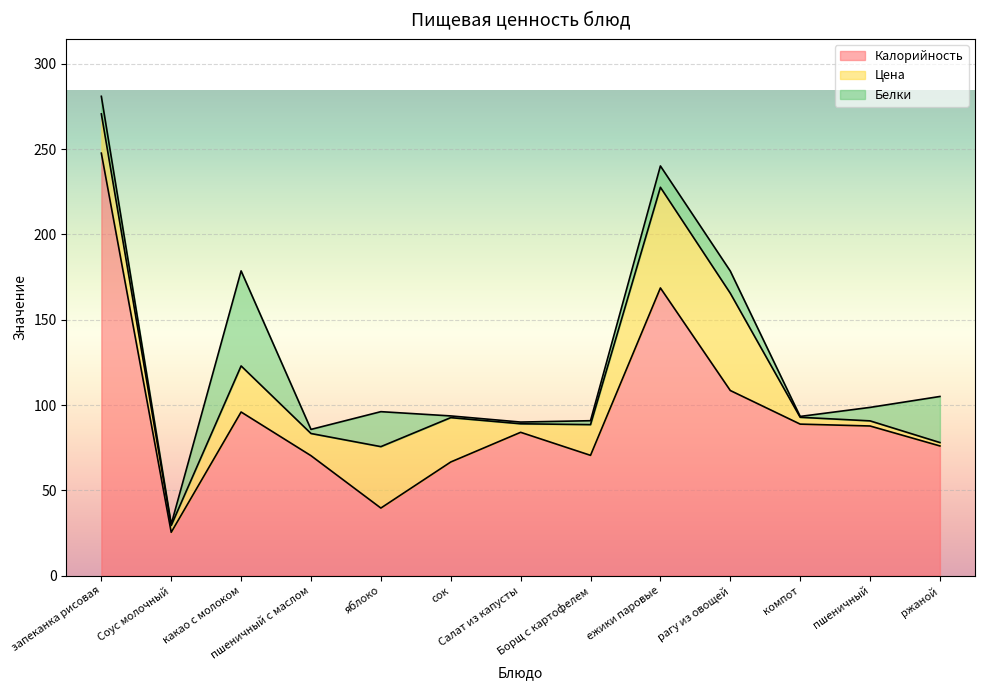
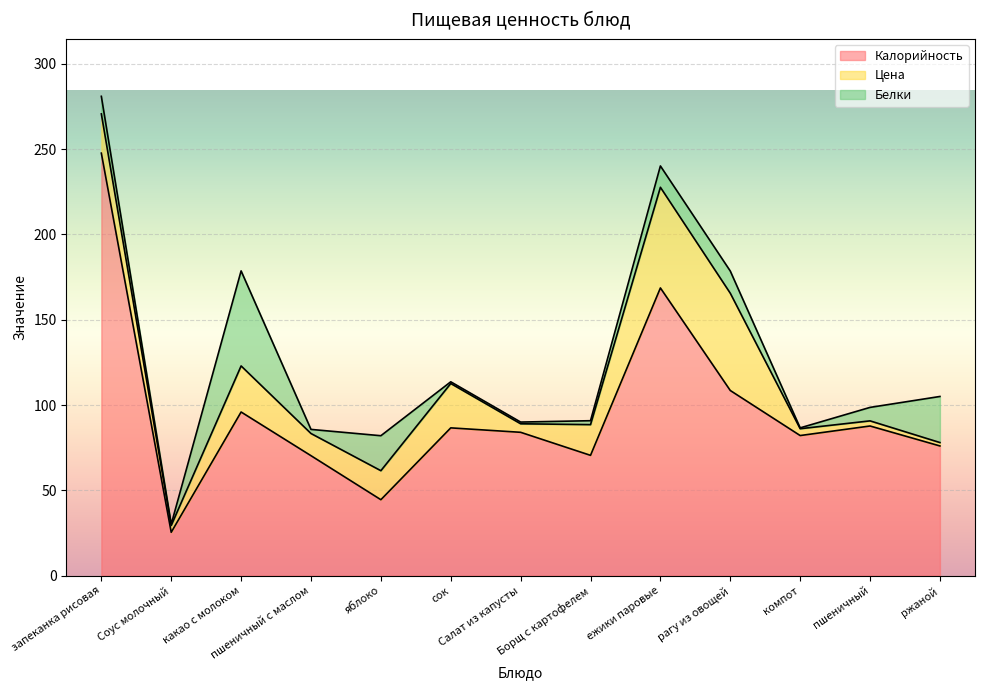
  {
    "Калорийность": {
      "запеканка рисовая": 248,
      "Соус молочный": 25,
      "какао с молоком": 96,
      "пшеничный с маслом": 70,
-     "яблоко": 40,
-     "сок": 67,
+     "яблоко": 45,
+     "сок": 87,
      "Салат из капусты": 84,
      "Борщ с картофелем": 71,
      "ежики паровые": 169,
      "рагу из овощей": 109,
-     "компот": 89,
+     "компот": 82,
      "пшеничный": 88,
      "ржаной": 76
    },
    "Цена": {
      "запеканка рисовая": 23,
      "какао с молоком": 27,
      "пшеничный с маслом": 13,
-     "яблоко": 36,
+     "яблоко": 17,
      "Борщ с картофелем": 18,
      "ежики паровые": 59,
      "рагу из овощей": 57,
      "пшеничный": 3,
      "ржаной": 2
    },
    "Белки": {
      "запеканка рисовая": 10,
      "какао с молоком": 56,
      "пшеничный с маслом": 2,
      "яблоко": 21,
      "Борщ с картофелем": 2,
      "ежики паровые": 13,
      "рагу из овощей": 13,
      "пшеничный": 8,
      "ржаной": 27
    }
  }
